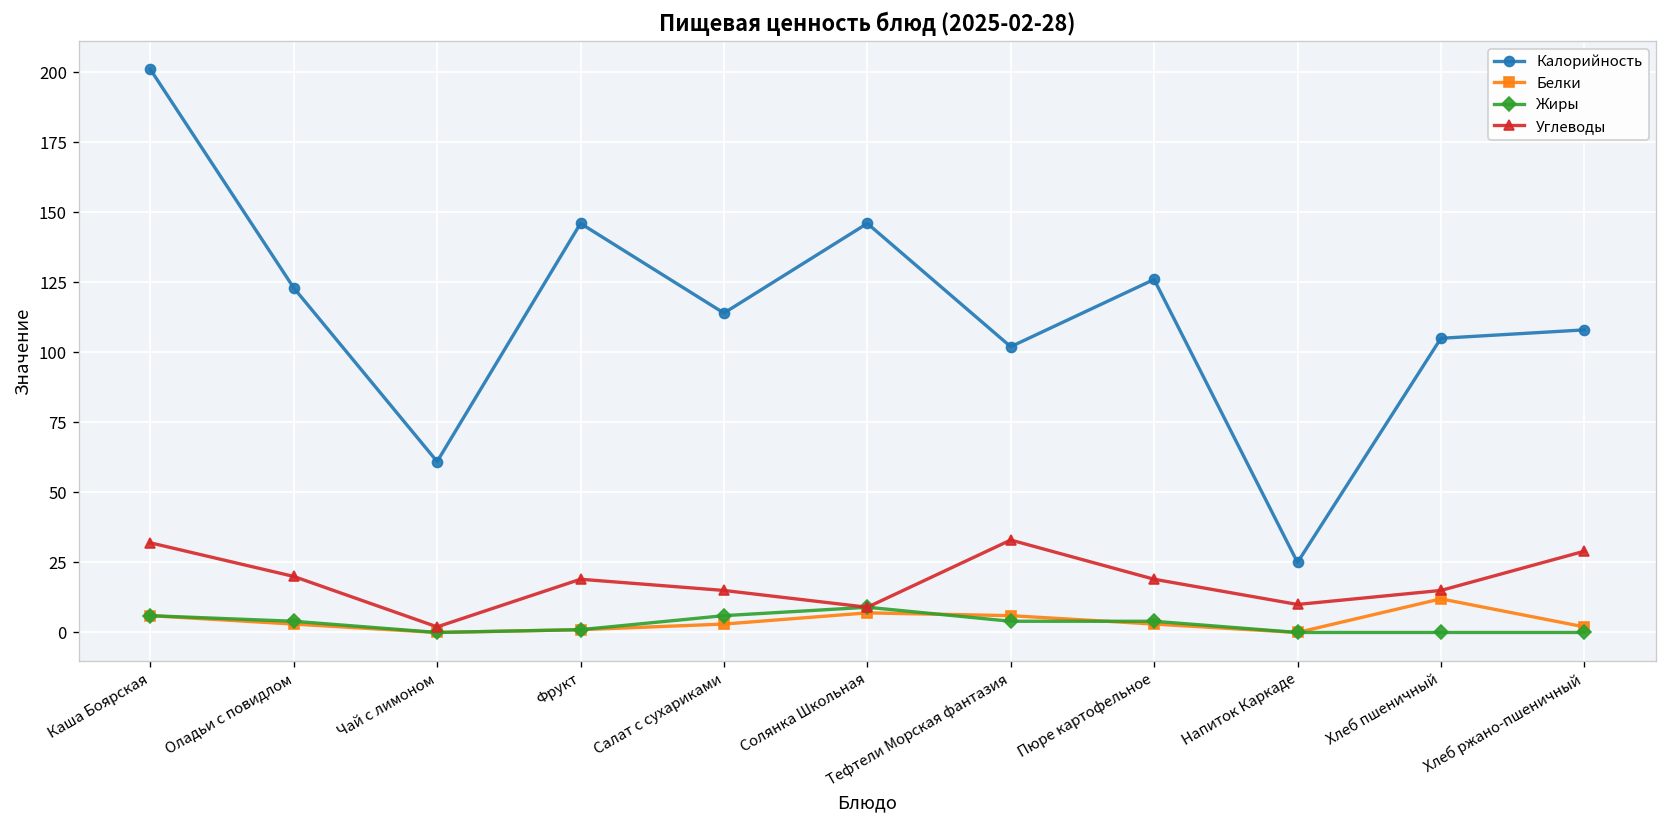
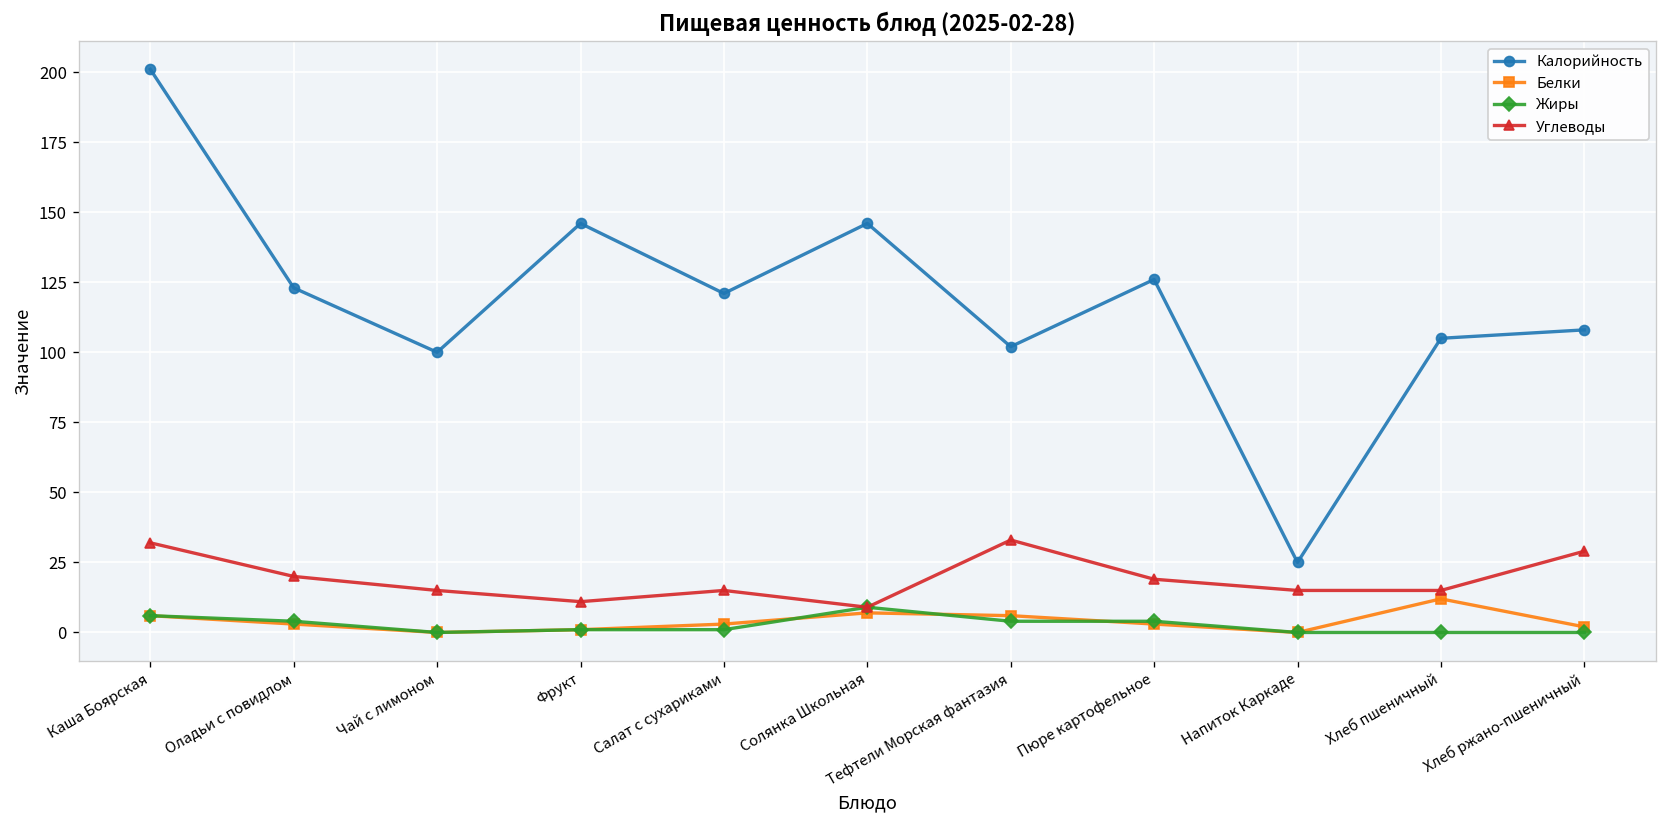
  {
    "Калорийность": {
      "Каша Боярская": 201,
      "Оладьи с повидлом": 123,
-     "Чай с лимоном": 61,
+     "Чай с лимоном": 100,
      "Фрукт": 146,
-     "Салат с сухариками": 114,
+     "Салат с сухариками": 121,
      "Солянка Школьная": 146,
      "Тефтели Морская фантазия": 102,
      "Пюре картофельное": 126,
      "Напиток Каркаде": 25,
      "Хлеб пшеничный": 105,
      "Хлеб ржано-пшеничный": 108
    },
    "Белки": {
      "Салат с сухариками": 3,
      "Солянка Школьная": 7,
      "Тефтели Морская фантазия": 6,
      "Хлеб пшеничный": 12,
      "Хлеб ржано-пшеничный": 2
    },
    "Жиры": {
-     "Салат с сухариками": 6,
+     "Салат с сухариками": 1,
      "Тефтели Морская фантазия": 4,
      "Хлеб пшеничный": 0,
      "Хлеб ржано-пшеничный": 0
    },
    "Углеводы": {
      "Каша Боярская": 32,
      "Оладьи с повидлом": 20,
-     "Чай с лимоном": 2,
-     "Фрукт": 19,
+     "Чай с лимоном": 15,
+     "Фрукт": 11,
      "Салат с сухариками": 15,
      "Тефтели Морская фантазия": 33,
      "Пюре картофельное": 19,
-     "Напиток Каркаде": 10,
+     "Напиток Каркаде": 15,
      "Хлеб пшеничный": 15,
      "Хлеб ржано-пшеничный": 29
    }
  }
